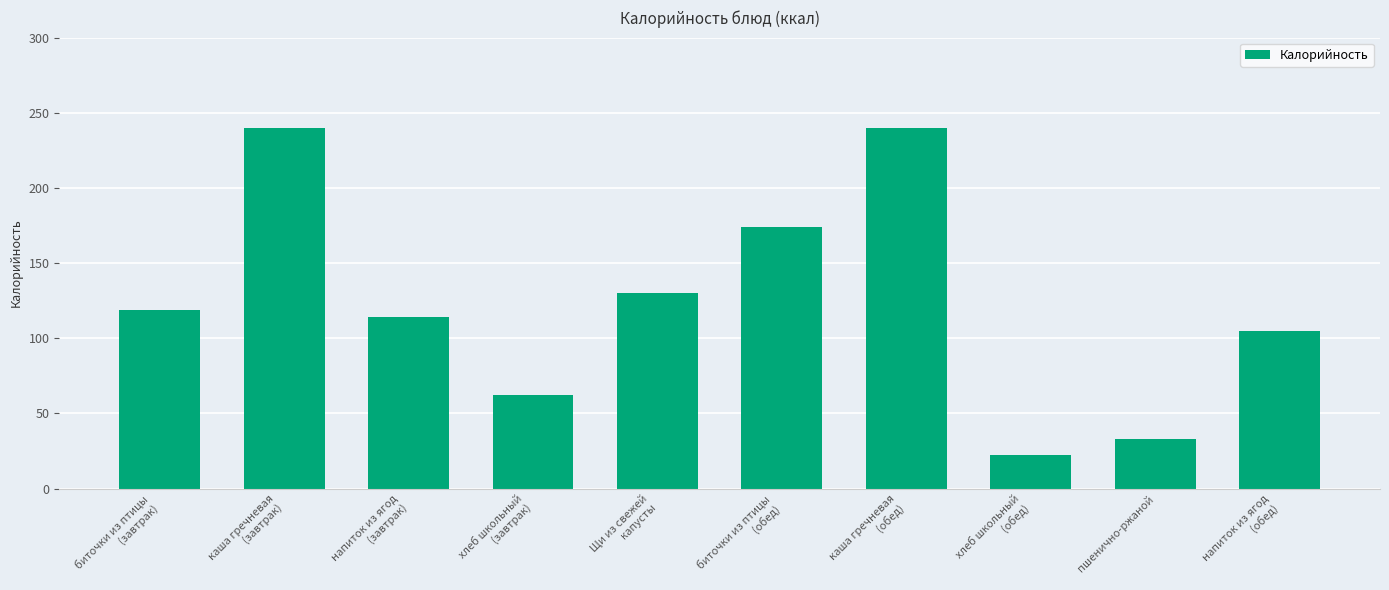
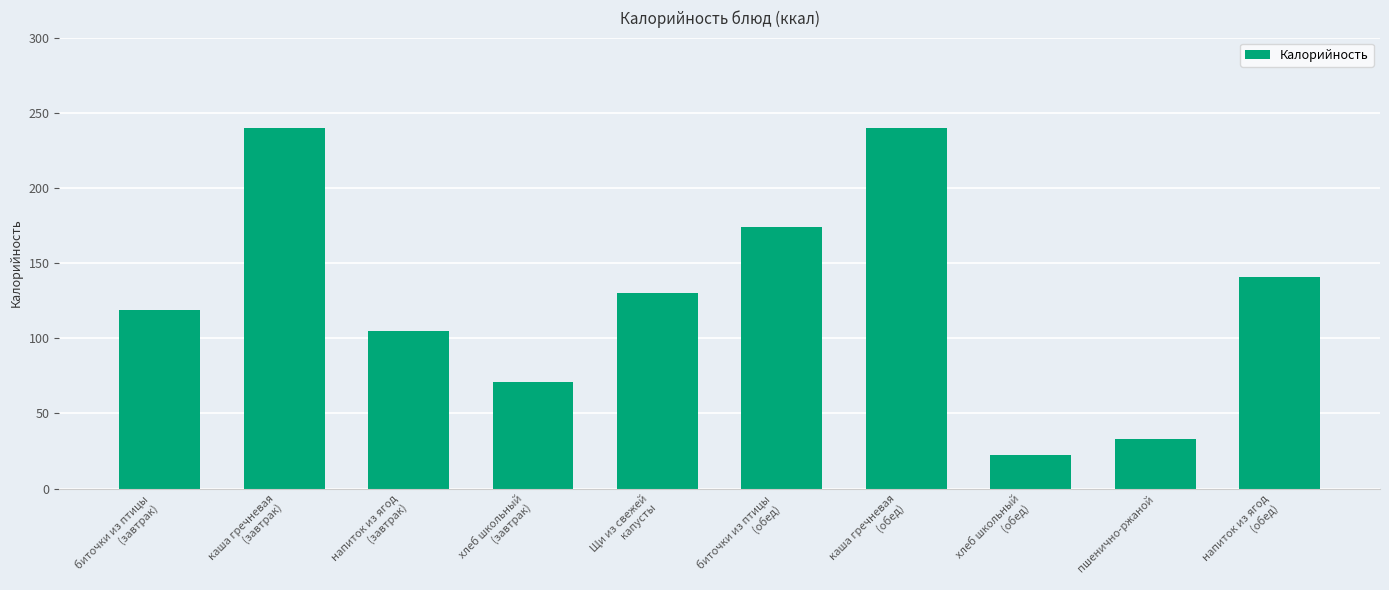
  {
    "биточки из птицы (завтрак)": 119,
    "каша гречневая (завтрак)": 240,
-   "напиток из ягод (завтрак)": 114,
-   "хлеб школьный (завтрак)": 62,
+   "напиток из ягод (завтрак)": 105,
+   "хлеб школьный (завтрак)": 71,
    "Щи из свежей капусты": 130,
    "биточки из птицы (обед)": 174,
    "каша гречневая (обед)": 240,
    "хлеб школьный (обед)": 22,
    "пшенично-ржаной": 33,
-   "напиток из ягод (обед)": 105
+   "напиток из ягод (обед)": 141
  }
